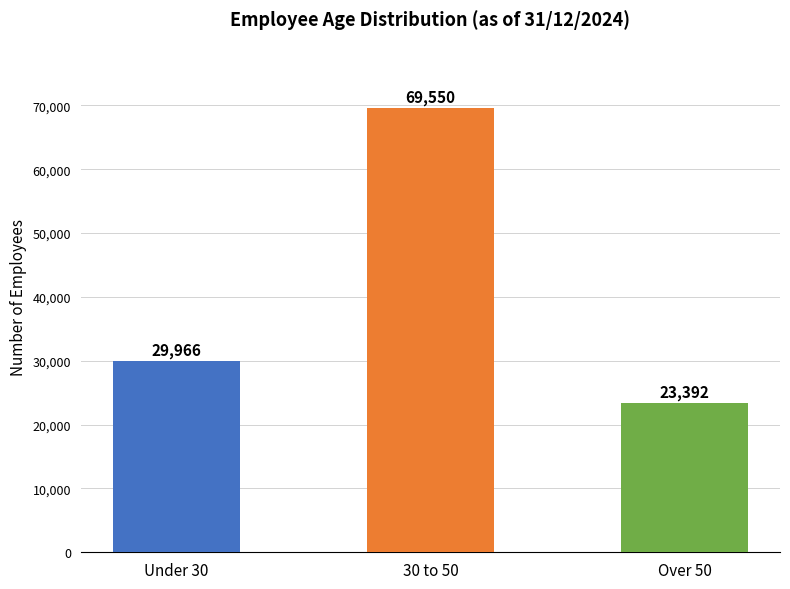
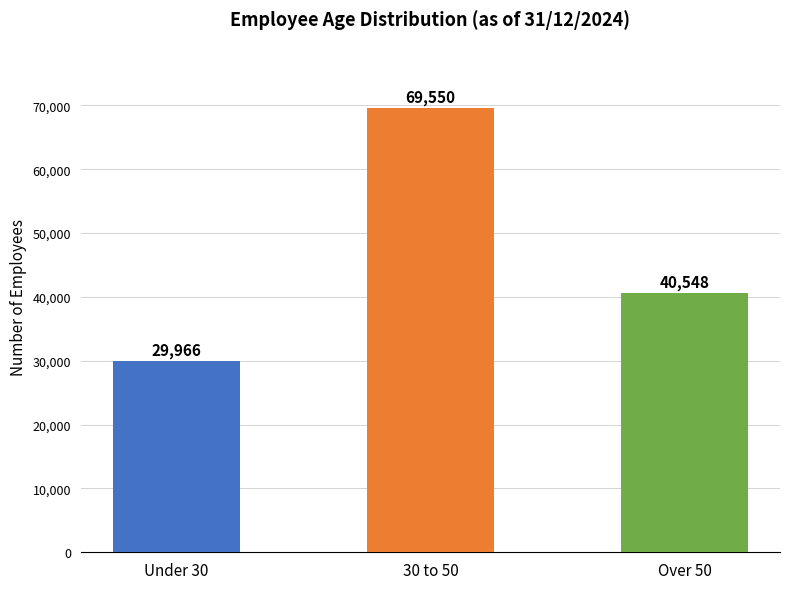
  {
    "Under 30": "29,966",
    "30 to 50": "69,550",
-   "Over 50": "23,392"
+   "Over 50": "40,548"
  }
